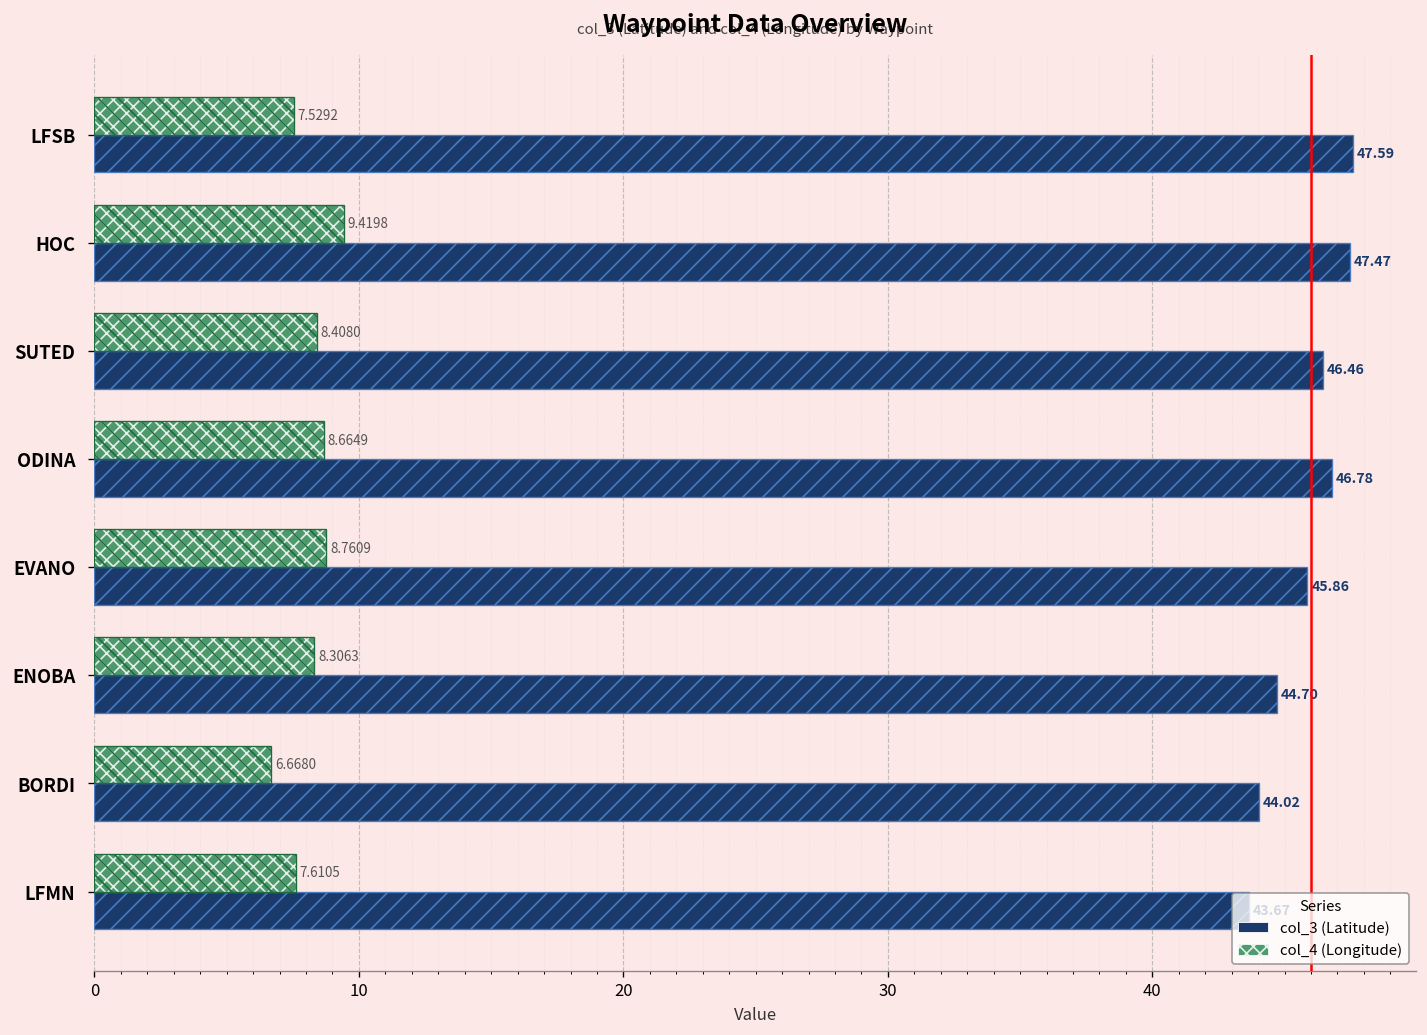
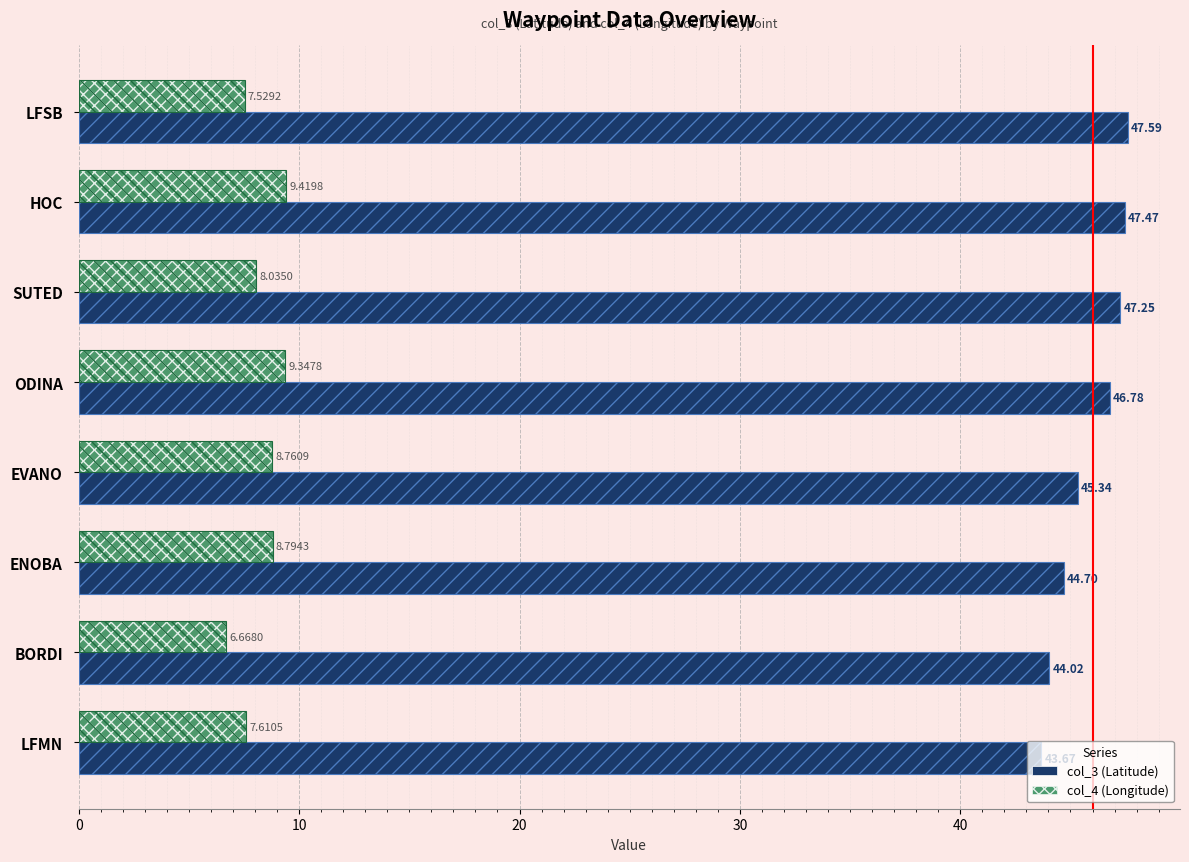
  {
    "col_3 (Latitude)": {
      "LFSB": 47.59,
      "HOC": 47.47,
-     "SUTED": 46.46,
+     "SUTED": 47.25,
      "ODINA": 46.78,
-     "EVANO": 45.86,
+     "EVANO": 45.34,
      "ENOBA": 44.70,
      "BORDI": 44.02
    },
    "col_4 (Longitude)": {
      "LFSB": 7.5292,
      "HOC": 9.4198,
-     "SUTED": 8.4080,
-     "ODINA": 8.6649,
+     "SUTED": 8.0350,
+     "ODINA": 9.3478,
      "EVANO": 8.7609,
-     "ENOBA": 8.3063,
+     "ENOBA": 8.7943,
      "BORDI": 6.6680,
      "LFMN": 7.6105
    }
  }
